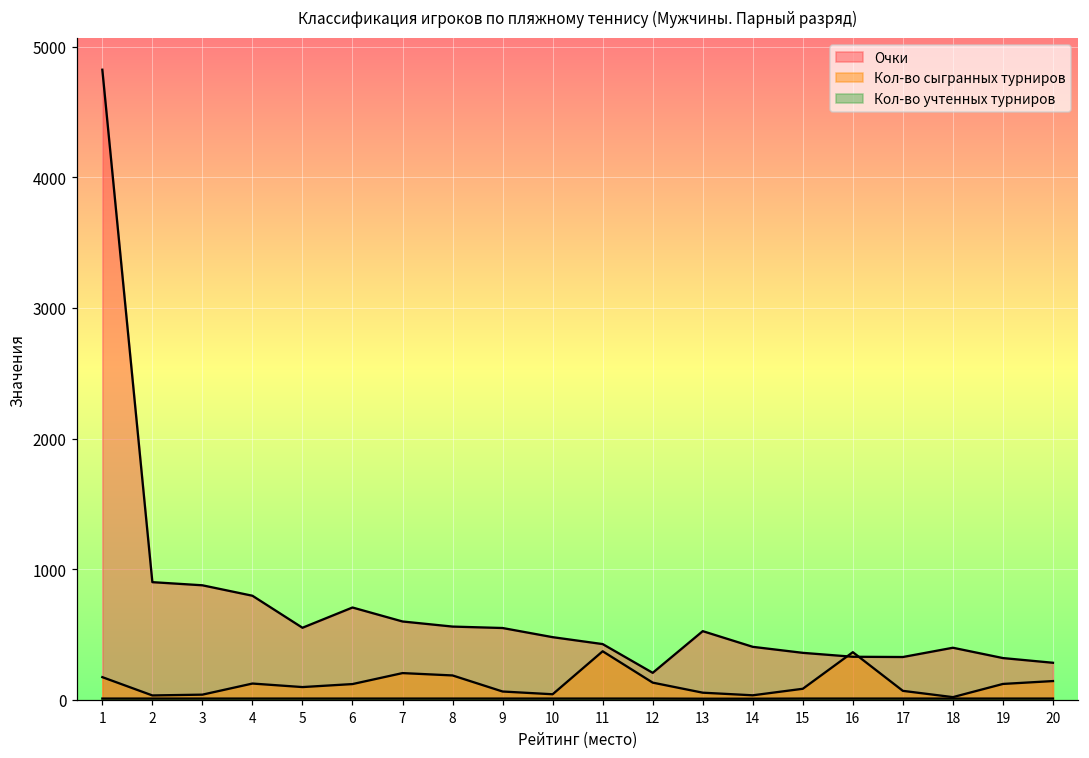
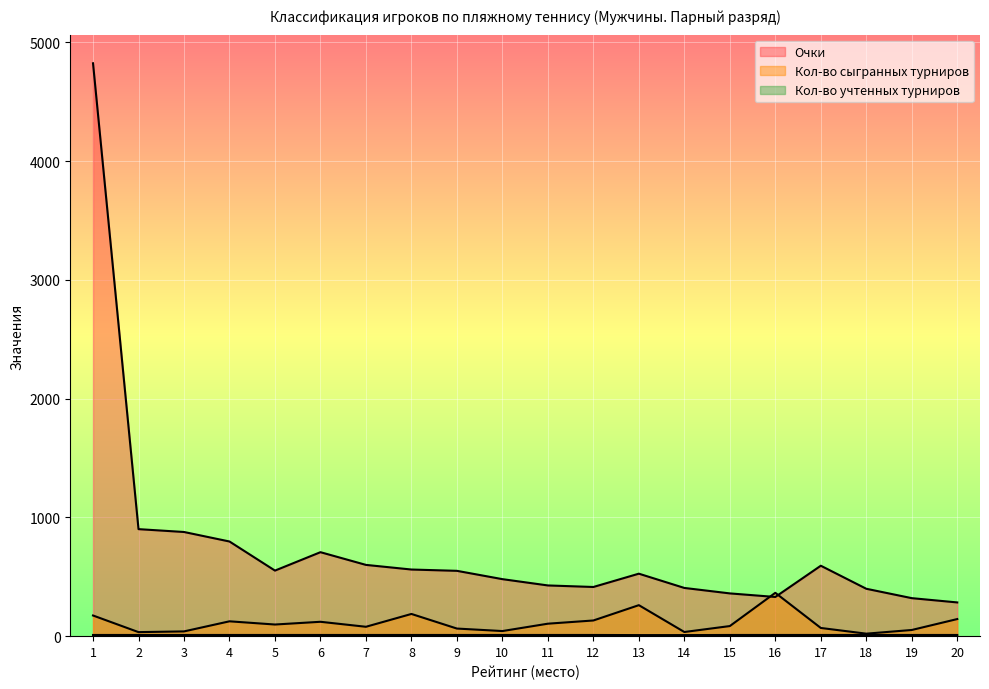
  {
    "Очки": {
      "1": 4820,
      "2": 900,
      "3": 880,
      "4": 800,
      "5": 550,
      "6": 710,
      "7": 600,
      "8": 560,
      "9": 550,
      "10": 480,
      "11": 430,
-     "12": 210,
+     "12": 410,
      "13": 530,
      "14": 410,
      "15": 360,
      "16": 330,
-     "17": 330,
+     "17": 590,
      "18": 400,
      "19": 320,
      "20": 280
    },
    "Кол-во сыгранных турниров": {
      "1": 170,
      "2": 30,
      "3": 40,
      "4": 130,
      "5": 100,
      "6": 120,
-     "7": 210,
+     "7": 80,
      "8": 190,
      "9": 60,
      "10": 40,
-     "11": 370,
+     "11": 110,
      "12": 130,
-     "13": 60,
+     "13": 260,
      "14": 40,
      "15": 90,
      "16": 370,
      "17": 70,
-     "19": 120,
+     "19": 50,
      "20": 140
    },
    "Кол-во учтенных турниров": {
      "1": 10,
      "2": 10,
      "3": 10,
      "4": 10,
      "5": 10,
      "6": 10,
      "7": 10,
      "8": 10,
      "9": 10,
      "10": 10,
      "11": 10,
      "12": 10,
      "13": 10,
      "14": 10,
      "15": 10,
      "16": 10,
      "17": 10,
      "19": 10,
      "20": 10
    }
  }
